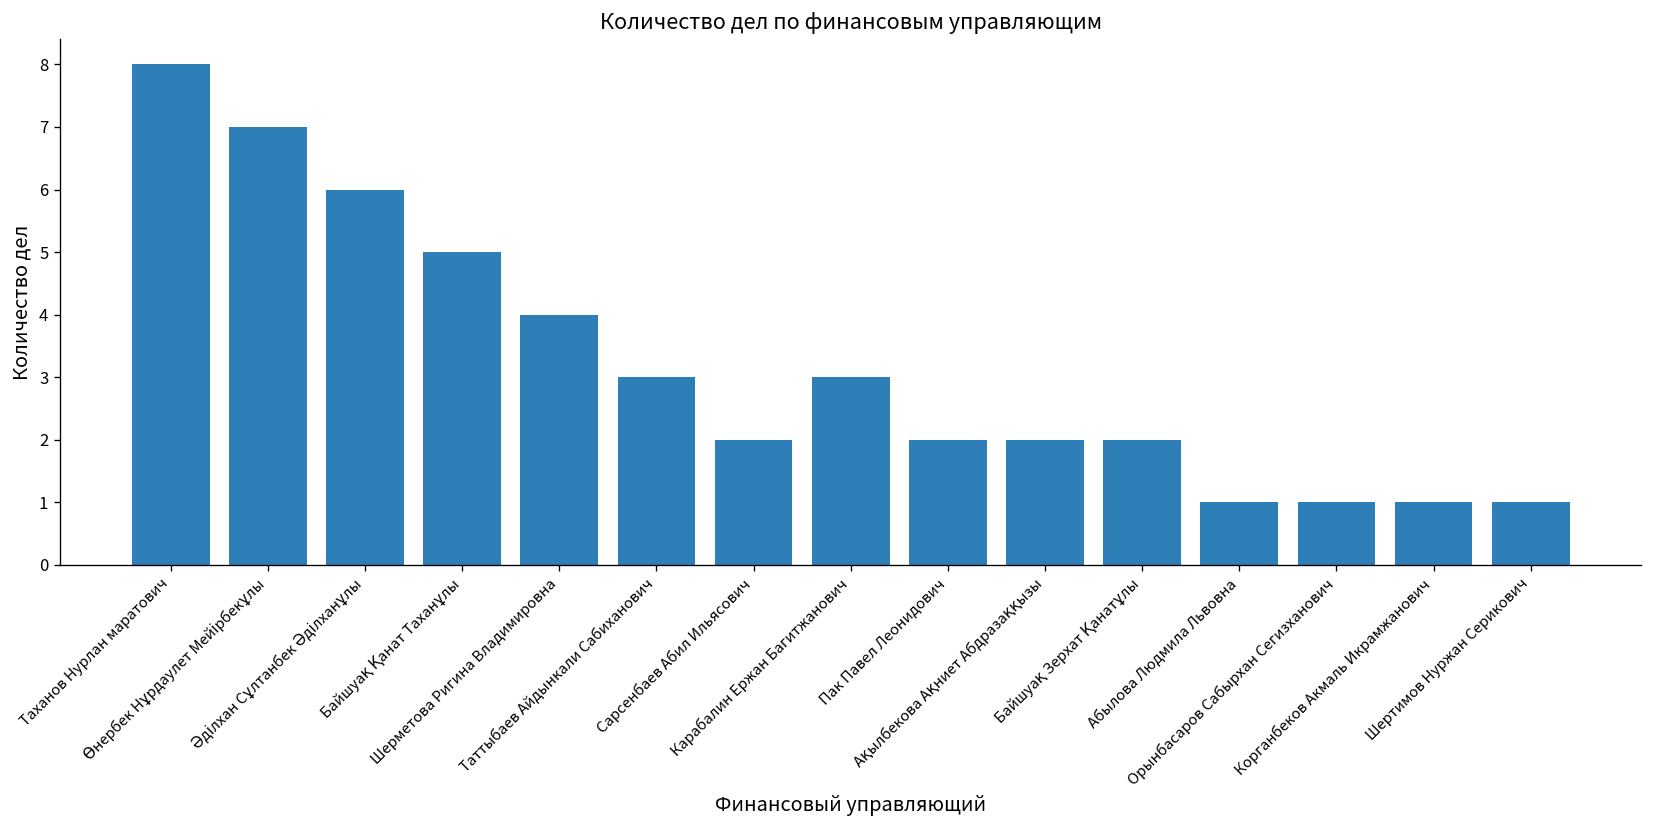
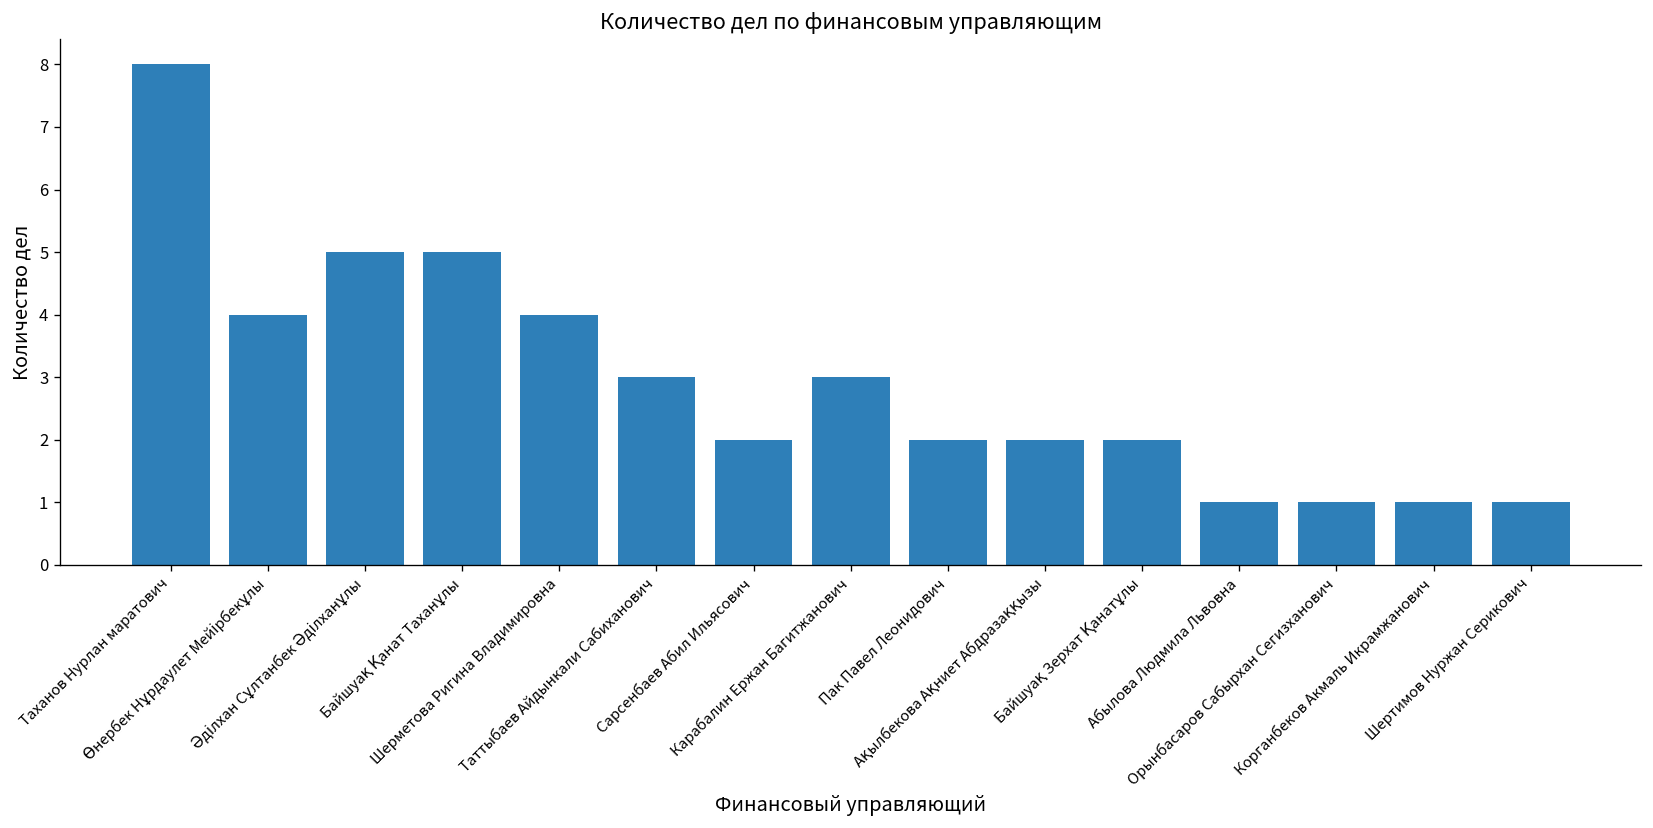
  {
    "Таханов Нурлан маратович": 8,
-   "Өнербек Нұрдаулет Мейірбекұлы": 7,
-   "Әділхан Сұлтанбек Әділханұлы": 6,
+   "Өнербек Нұрдаулет Мейірбекұлы": 4,
+   "Әділхан Сұлтанбек Әділханұлы": 5,
    "Байшуақ Қанат Таханұлы": 5,
    "Шерметова Ригина Владимировна": 4,
    "Таттыбаев Айдынкали Сабиханович": 3,
    "Сарсенбаев Абил Ильясович": 2,
    "Карабалин Ержан Багитжанович": 3,
    "Пак Павел Леонидович": 2,
    "Ақылбекова Ақниет Абдразаққызы": 2,
    "Байшуақ Зерхат Қанатұлы": 2,
    "Абылова Людмила Львовна": 1,
    "Орынбасаров Сабырхан Сегизханович": 1,
    "Корганбеков Акмаль Икрамжанович": 1,
    "Шертимов Нуржан Серикович": 1
  }
